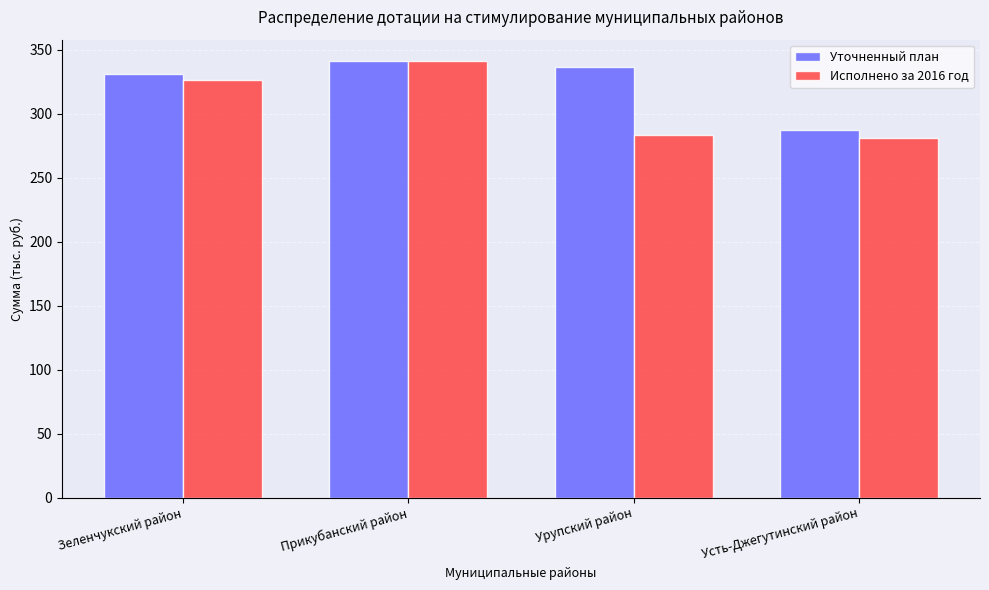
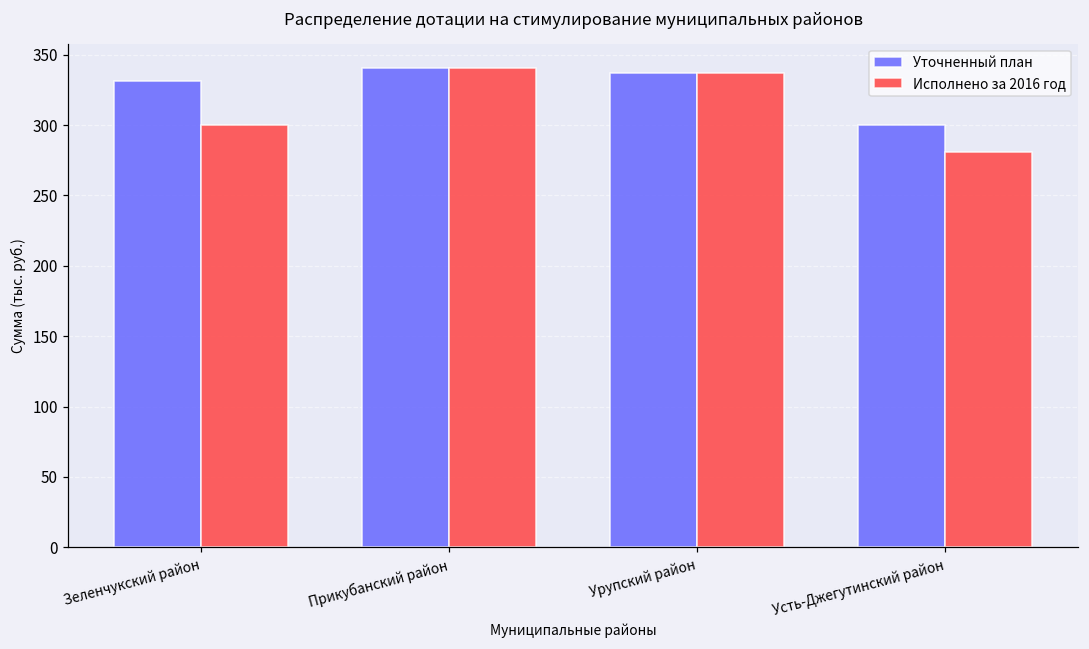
  {
    "Уточненный план": {
      "Зеленчукский район": 331,
      "Прикубанский район": 341,
      "Урупский район": 337,
-     "Усть-Джегутинский район": 287
+     "Усть-Джегутинский район": 300
    },
    "Исполнено за 2016 год": {
-     "Зеленчукский район": 326,
+     "Зеленчукский район": 300,
      "Прикубанский район": 341,
-     "Урупский район": 283,
+     "Урупский район": 337,
      "Усть-Джегутинский район": 281
    }
  }
